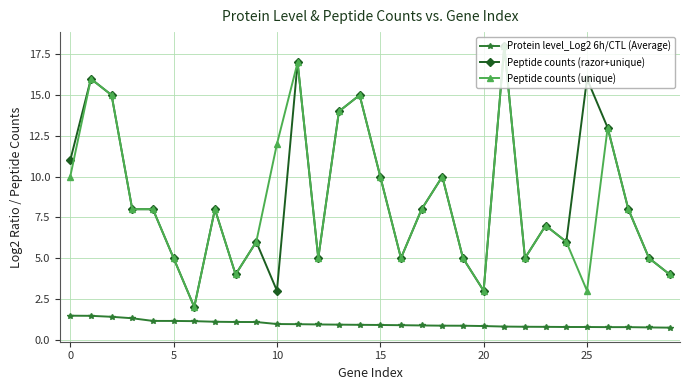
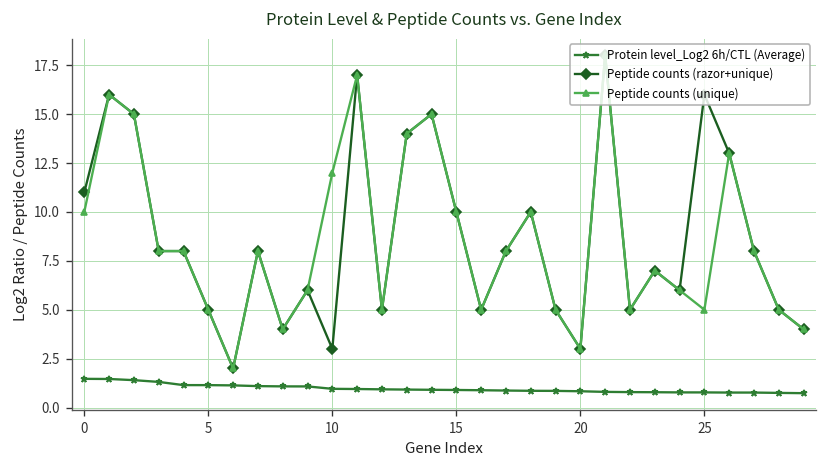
  {
    "Peptide counts (unique)": {
      "0": 10,
      "10": 12,
-     "25": 3
+     "25": 5
    }
  }
